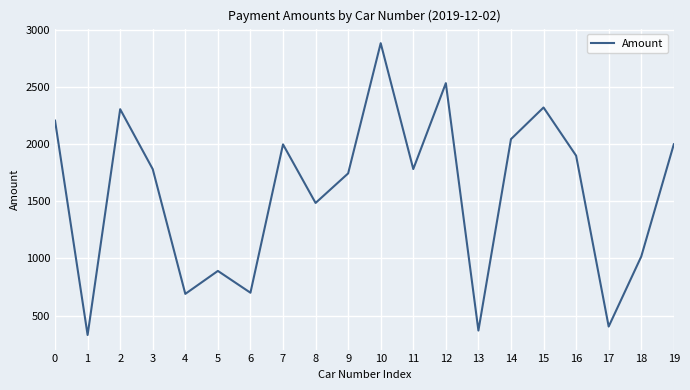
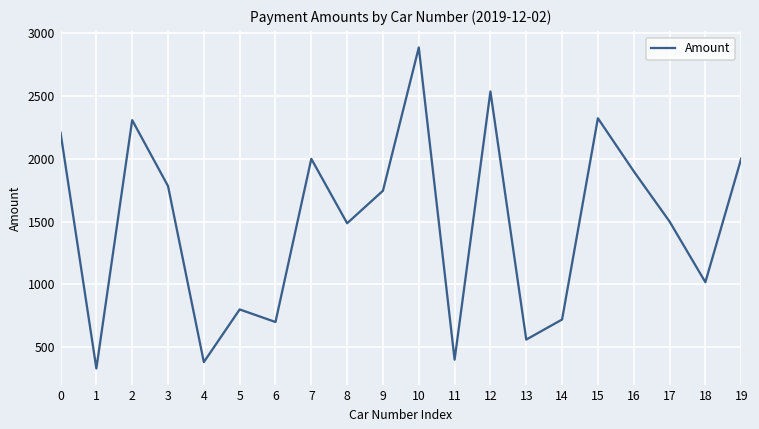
  {
    "0": 2210,
    "1": 330,
    "2": 2310,
    "3": 1780,
-   "4": 690,
-   "5": 890,
+   "4": 380,
+   "5": 800,
    "6": 700,
    "7": 2000,
    "8": 1490,
    "9": 1750,
    "10": 2890,
-   "11": 1780,
+   "11": 400,
    "12": 2540,
-   "13": 370,
-   "14": 2050,
+   "13": 560,
+   "14": 720,
    "15": 2320,
    "16": 1900,
-   "17": 400,
+   "17": 1500,
    "18": 1020,
    "19": 2000
  }
